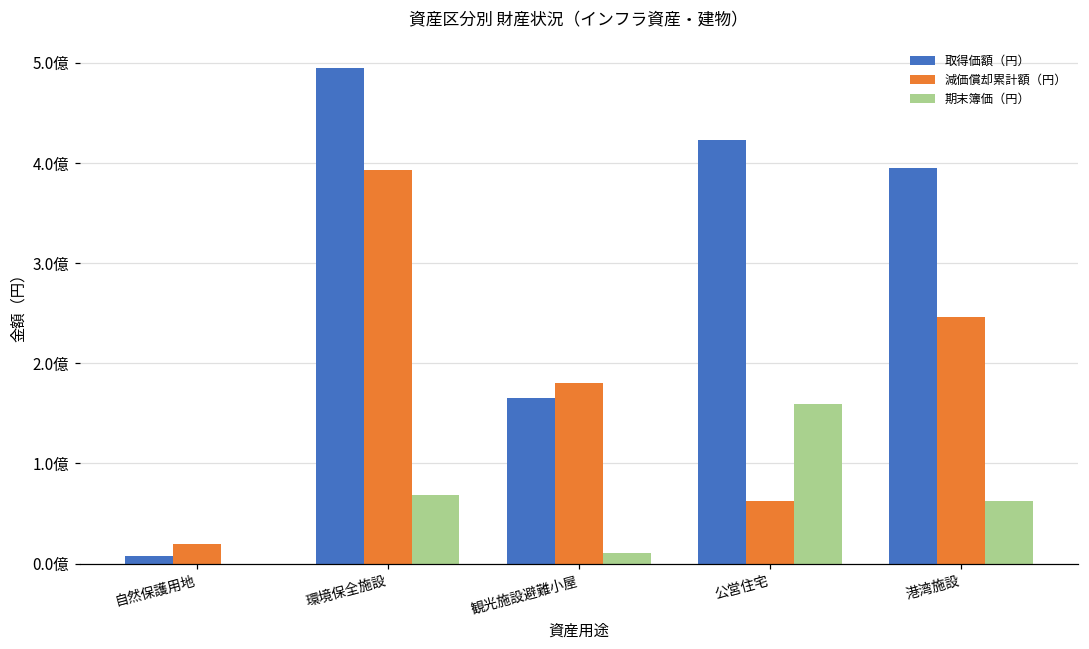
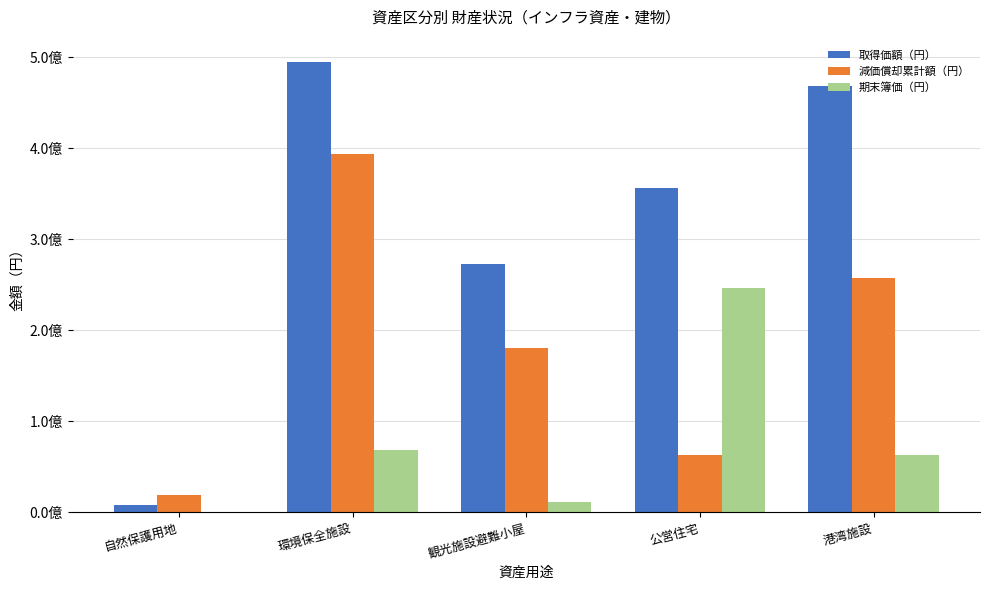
  {
    "取得価額（円）": {
      "自然保護用地": "0.1億",
      "環境保全施設": "4.9億",
-     "観光施設避難小屋": "1.7億",
-     "公営住宅": "4.2億",
-     "港湾施設": "4.0億"
+     "観光施設避難小屋": "2.7億",
+     "公営住宅": "3.6億",
+     "港湾施設": "4.7億"
    },
    "減価償却累計額（円）": {
      "自然保護用地": "0.2億",
      "環境保全施設": "3.9億",
      "観光施設避難小屋": "1.8億",
      "公営住宅": "0.6億",
-     "港湾施設": "2.5億"
+     "港湾施設": "2.6億"
    },
    "期末簿価（円）": {
      "環境保全施設": "0.7億",
      "観光施設避難小屋": "0.1億",
-     "公営住宅": "1.6億",
+     "公営住宅": "2.5億",
      "港湾施設": "0.6億"
    }
  }
